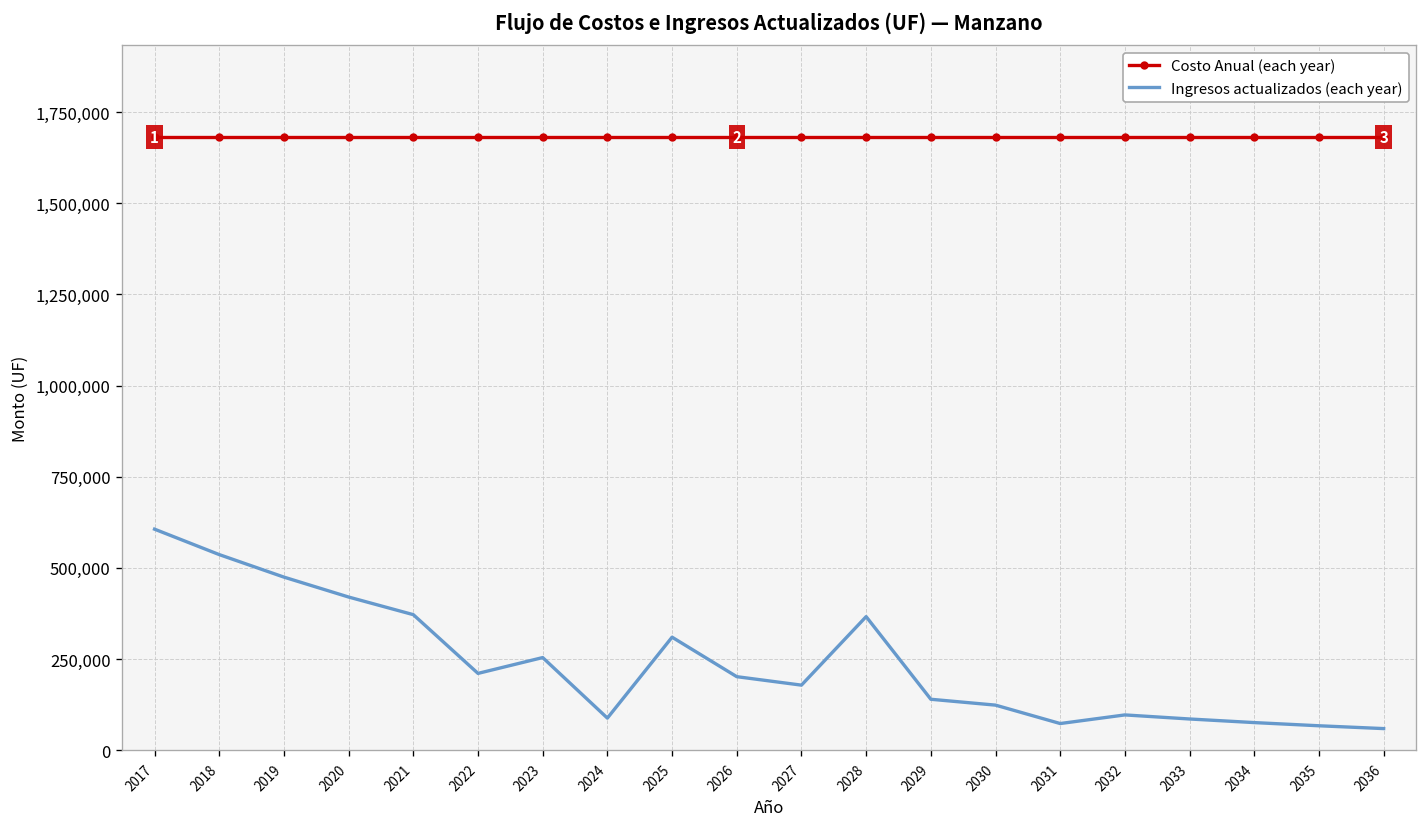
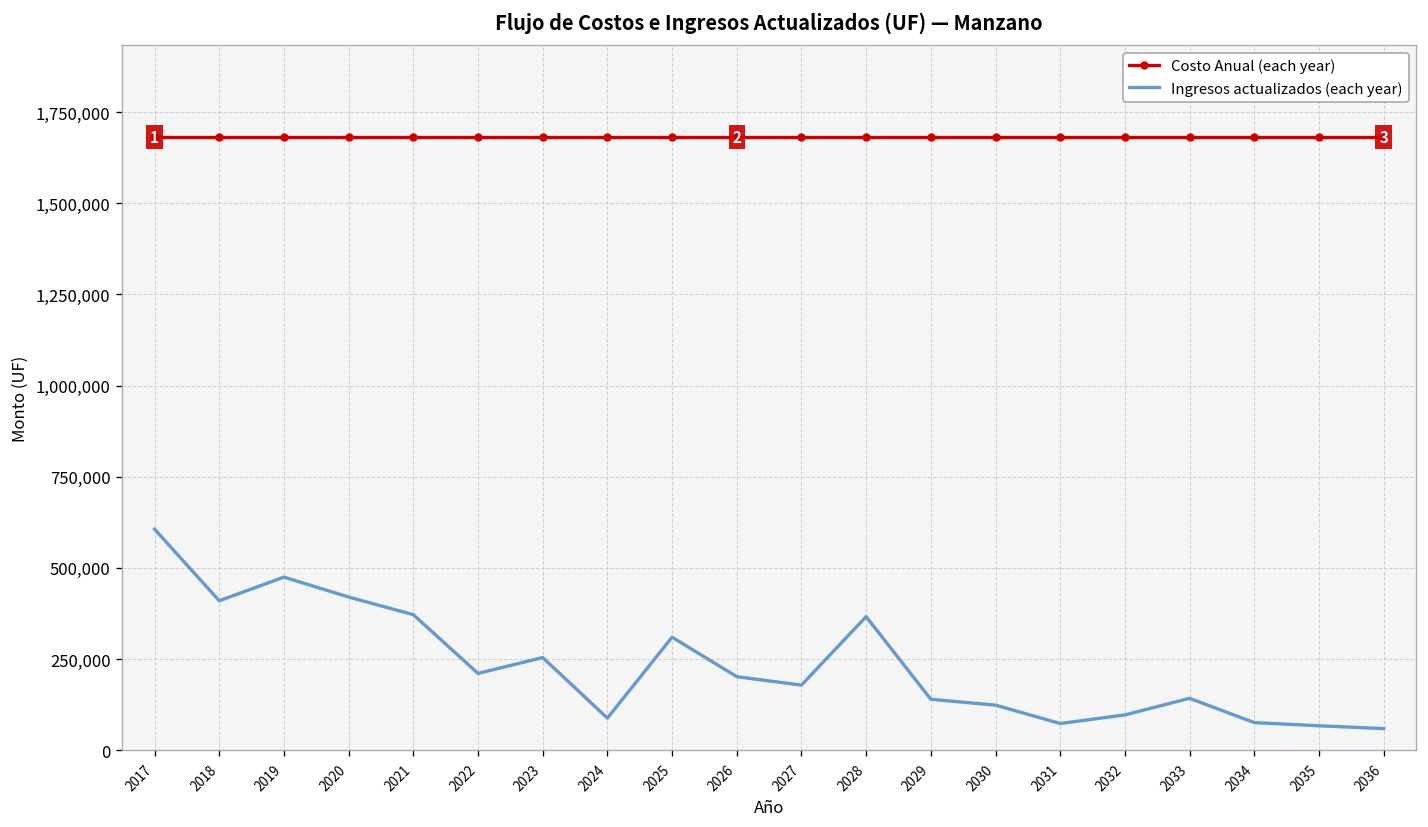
  {
    "Costo Anual (each year)": {
      "2018": "1,680,000",
      "2019": "1,680,000",
      "2020": "1,680,000",
      "2021": "1,680,000",
      "2022": "1,680,000",
      "2023": "1,680,000",
      "2024": "1,680,000",
      "2025": "1,680,000",
      "2027": "1,680,000",
      "2028": "1,680,000",
      "2029": "1,680,000",
      "2030": "1,680,000",
      "2031": "1,680,000",
      "2032": "1,680,000",
      "2033": "1,680,000",
      "2034": "1,680,000",
      "2035": "1,680,000"
    },
    "Ingresos actualizados (each year)": {
      "2017": "610,000",
-     "2018": "540,000",
+     "2018": "410,000",
      "2019": "470,000",
      "2020": "420,000",
      "2021": "370,000",
      "2022": "210,000",
      "2023": "250,000",
      "2024": "90,000",
      "2025": "310,000",
      "2026": "200,000",
      "2027": "180,000",
      "2028": "370,000",
      "2029": "140,000",
      "2030": "120,000",
      "2031": "70,000",
      "2032": "100,000",
-     "2033": "90,000",
+     "2033": "140,000",
      "2034": "80,000",
      "2035": "70,000",
      "2036": "60,000"
    }
  }
